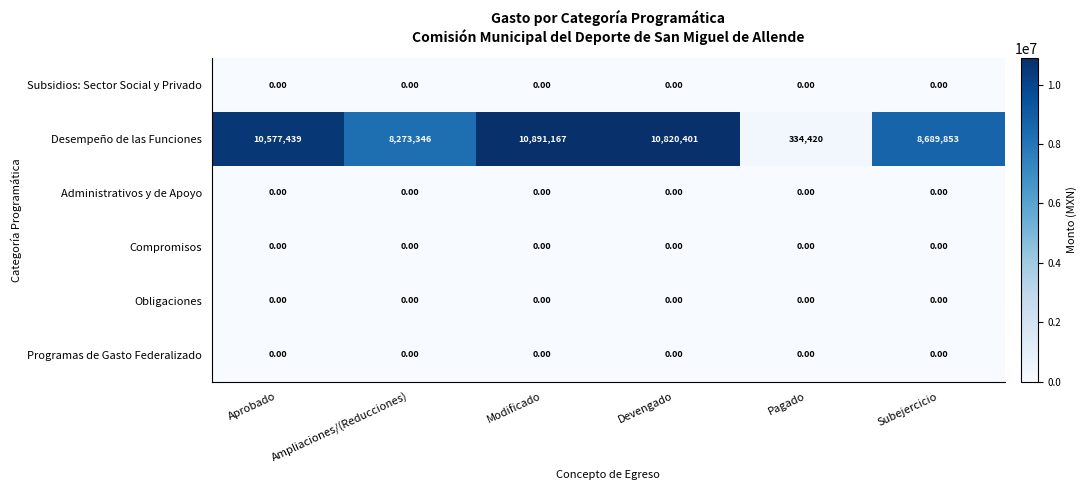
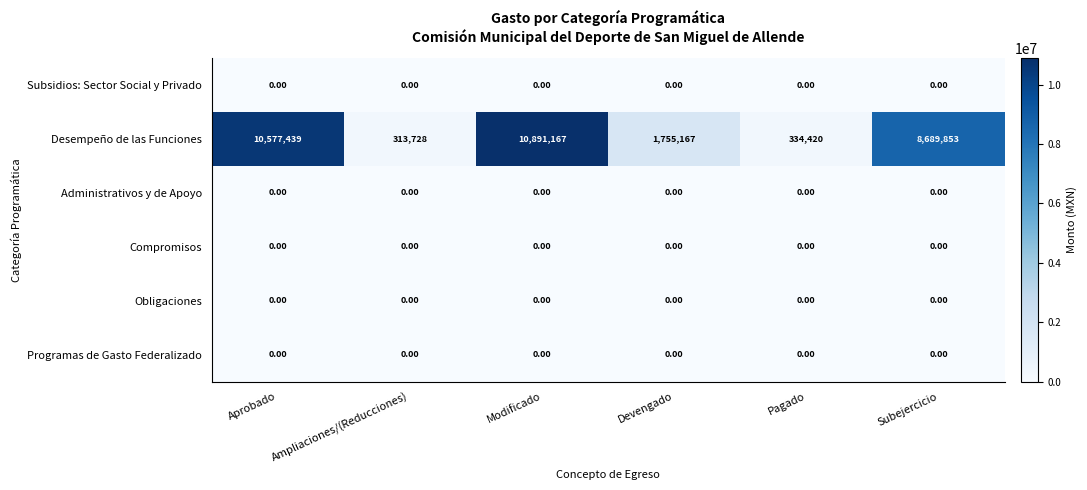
  {
    "Subsidios: Sector Social y Privado": {
      "Aprobado": "0.00",
      "Ampliaciones/(Reducciones)": "0.00",
      "Modificado": "0.00",
      "Devengado": "0.00",
      "Pagado": "0.00",
      "Subejercicio": "0.00"
    },
    "Desempeño de las Funciones": {
      "Aprobado": "10,577,439",
-     "Ampliaciones/(Reducciones)": "8,273,346",
+     "Ampliaciones/(Reducciones)": "313,728",
      "Modificado": "10,891,167",
-     "Devengado": "10,820,401",
+     "Devengado": "1,755,167",
      "Pagado": "334,420",
      "Subejercicio": "8,689,853"
    },
    "Administrativos y de Apoyo": {
      "Aprobado": "0.00",
      "Ampliaciones/(Reducciones)": "0.00",
      "Modificado": "0.00",
      "Devengado": "0.00",
      "Pagado": "0.00",
      "Subejercicio": "0.00"
    },
    "Compromisos": {
      "Aprobado": "0.00",
      "Ampliaciones/(Reducciones)": "0.00",
      "Modificado": "0.00",
      "Devengado": "0.00",
      "Pagado": "0.00",
      "Subejercicio": "0.00"
    },
    "Obligaciones": {
      "Aprobado": "0.00",
      "Ampliaciones/(Reducciones)": "0.00",
      "Modificado": "0.00",
      "Devengado": "0.00",
      "Pagado": "0.00",
      "Subejercicio": "0.00"
    },
    "Programas de Gasto Federalizado": {
      "Aprobado": "0.00",
      "Ampliaciones/(Reducciones)": "0.00",
      "Modificado": "0.00",
      "Devengado": "0.00",
      "Pagado": "0.00",
      "Subejercicio": "0.00"
    }
  }
